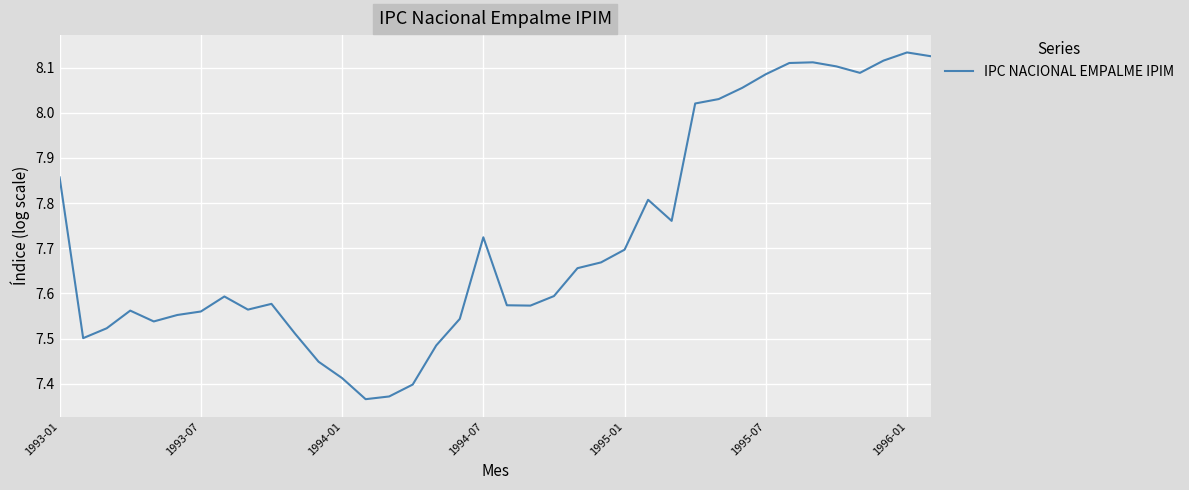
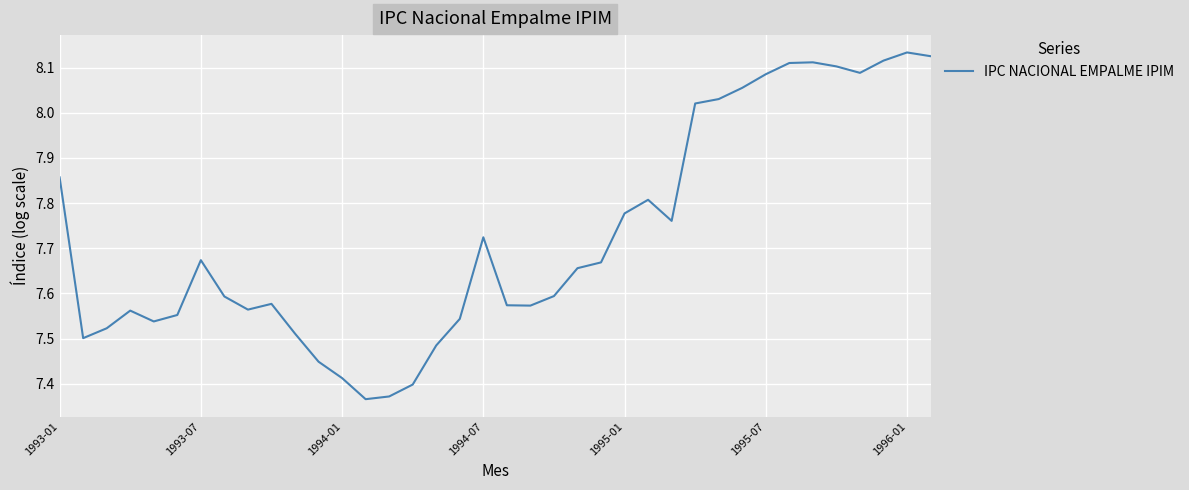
  {
    "1993-01": 7.86,
-   "1993-07": 7.56,
+   "1993-07": 7.67,
    "1994-01": 7.41,
    "1994-07": 7.72,
-   "1995-01": 7.70,
+   "1995-01": 7.78,
    "1995-07": 8.09,
    "1996-01": 8.13
  }
